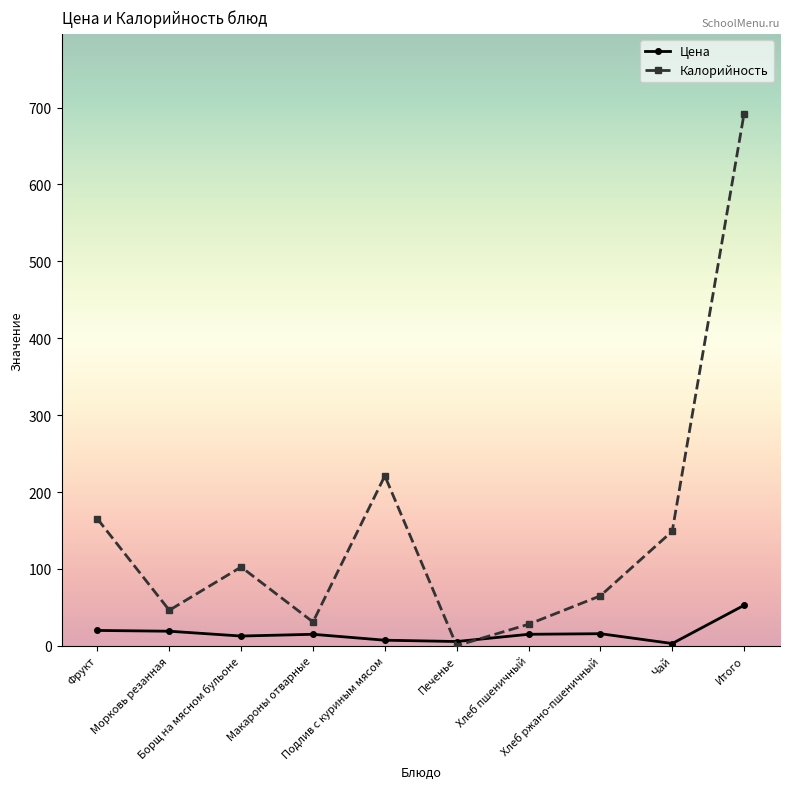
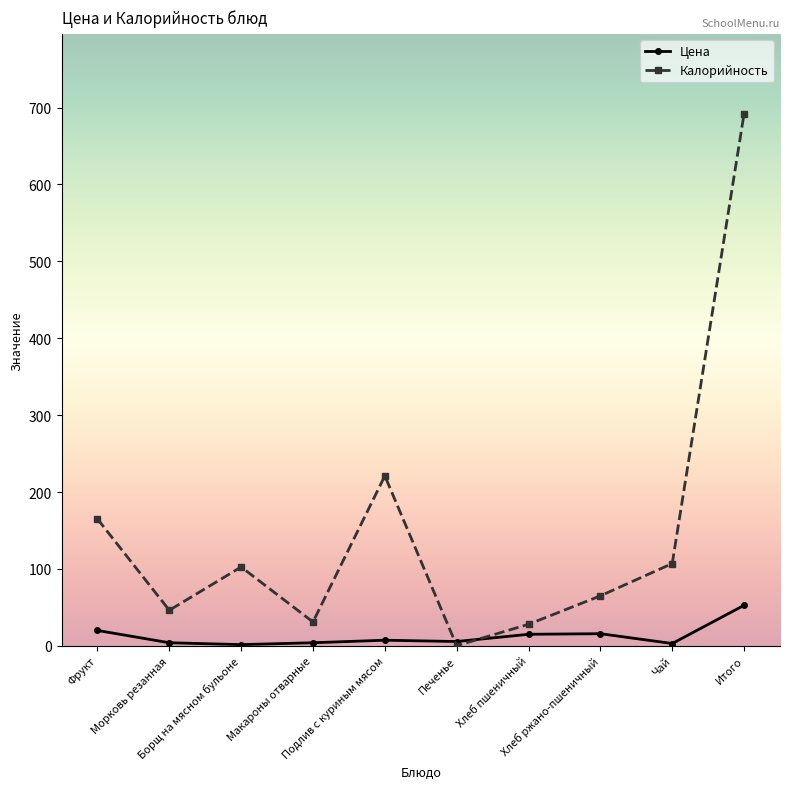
  {
    "Цена": {
      "Фрукт": 20,
-     "Морковь резанная": 20,
-     "Борщ на мясном бульоне": 10,
-     "Макароны отварные": 20,
+     "Морковь резанная": 0,
+     "Борщ на мясном бульоне": 0,
+     "Макароны отварные": 0,
      "Подлив с куриным мясом": 10,
      "Печенье": 10,
      "Хлеб пшеничный": 20,
      "Хлеб ржано-пшеничный": 20,
      "Чай": 0,
      "Итого": 50
    },
    "Калорийность": {
      "Фрукт": 170,
      "Морковь резанная": 50,
      "Борщ на мясном бульоне": 100,
      "Макароны отварные": 30,
      "Подлив с куриным мясом": 220,
      "Печенье": 0,
      "Хлеб пшеничный": 30,
      "Хлеб ржано-пшеничный": 70,
-     "Чай": 150,
+     "Чай": 110,
      "Итого": 690
    }
  }
